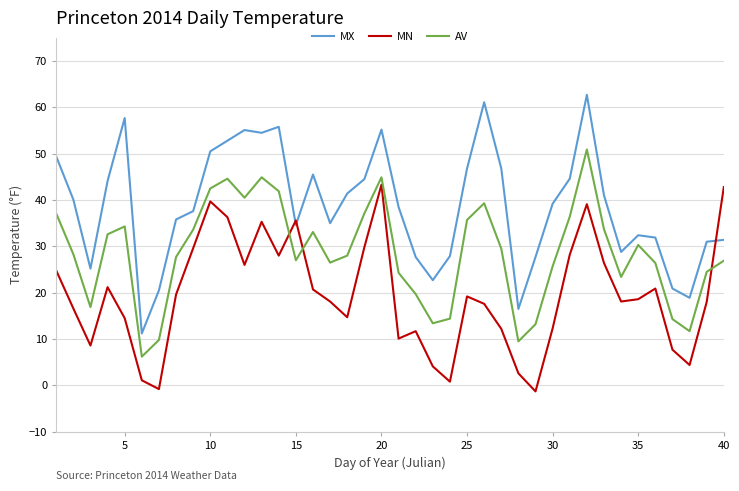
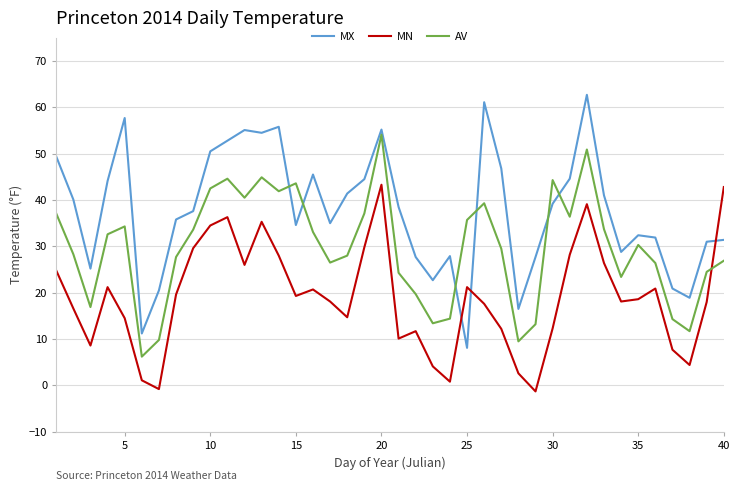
  {
    "MX": {
      "5": 58,
      "10": 51,
      "15": 35,
      "20": 55,
-     "25": 47,
+     "25": 8,
      "30": 39,
      "35": 32,
      "40": 31
    },
    "MN": {
      "5": 15,
-     "10": 40,
-     "15": 36,
+     "10": 35,
+     "15": 19,
      "20": 43,
-     "25": 19,
+     "25": 21,
      "30": 12,
      "35": 19,
      "40": 43
    },
    "AV": {
      "5": 34,
      "10": 43,
-     "15": 27,
-     "20": 45,
+     "15": 44,
+     "20": 54,
      "25": 36,
-     "30": 26,
+     "30": 44,
      "35": 30,
      "40": 27
    }
  }
